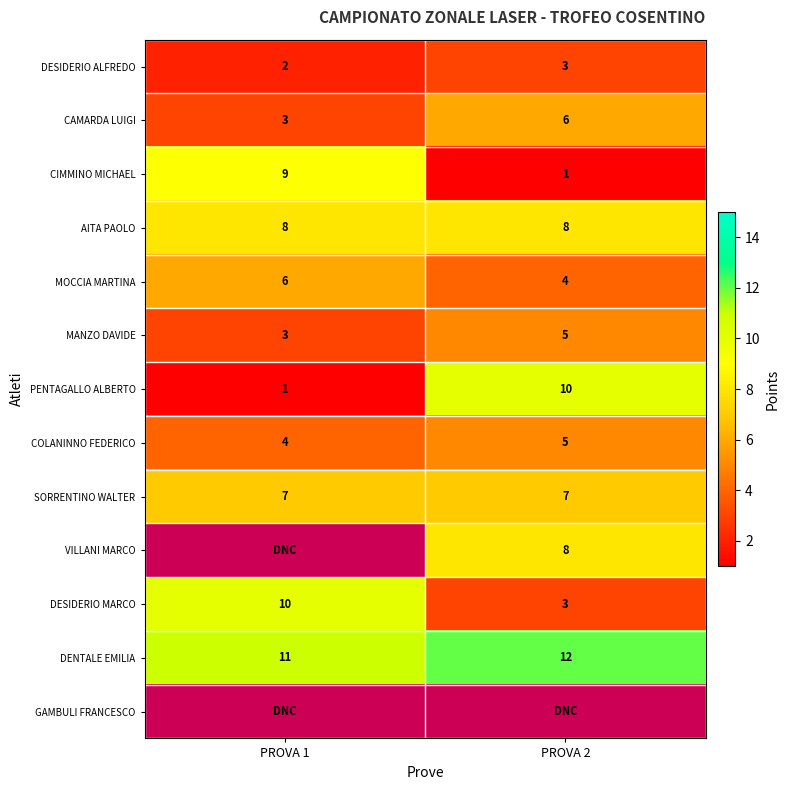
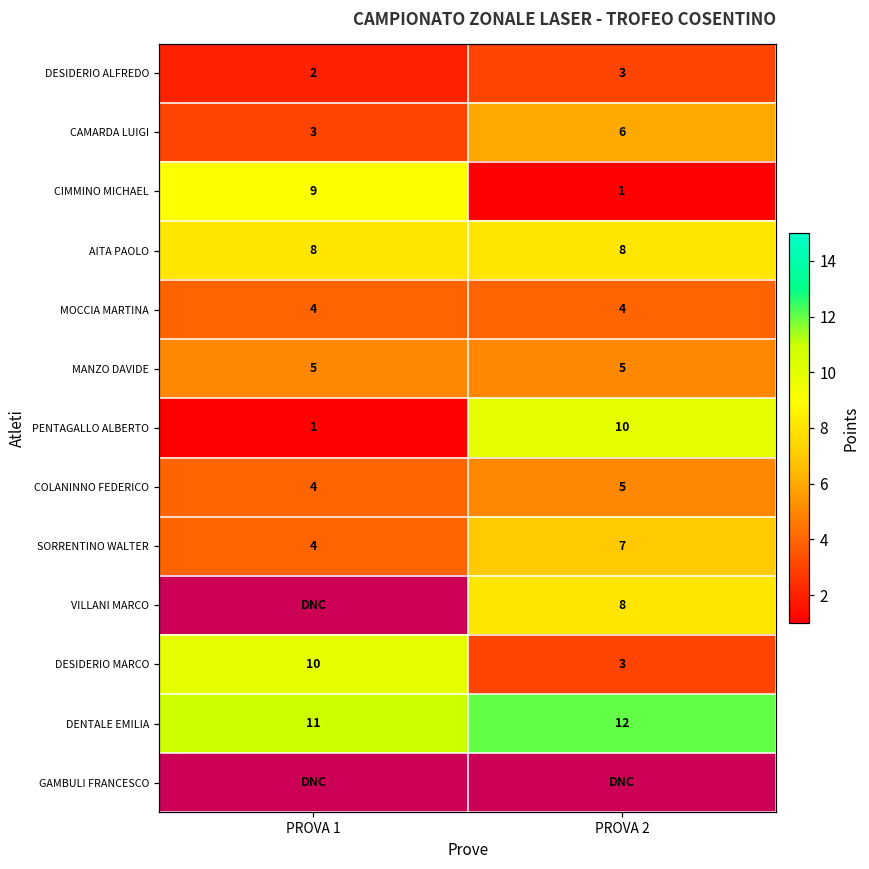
  {
    "DESIDERIO ALFREDO": {
      "PROVA 1": 2,
      "PROVA 2": 3
    },
    "CAMARDA LUIGI": {
      "PROVA 1": 3,
      "PROVA 2": 6
    },
    "CIMMINO MICHAEL": {
      "PROVA 1": 9,
      "PROVA 2": 1
    },
    "AITA PAOLO": {
      "PROVA 1": 8,
      "PROVA 2": 8
    },
    "MOCCIA MARTINA": {
-     "PROVA 1": 6,
+     "PROVA 1": 4,
      "PROVA 2": 4
    },
    "MANZO DAVIDE": {
-     "PROVA 1": 3,
+     "PROVA 1": 5,
      "PROVA 2": 5
    },
    "PENTAGALLO ALBERTO": {
      "PROVA 1": 1,
      "PROVA 2": 10
    },
    "COLANINNO FEDERICO": {
      "PROVA 1": 4,
      "PROVA 2": 5
    },
    "SORRENTINO WALTER": {
-     "PROVA 1": 7,
+     "PROVA 1": 4,
      "PROVA 2": 7
    },
    "VILLANI MARCO": {
      "PROVA 2": 8
    },
    "DESIDERIO MARCO": {
      "PROVA 1": 10,
      "PROVA 2": 3
    },
    "DENTALE EMILIA": {
      "PROVA 1": 11,
      "PROVA 2": 12
    }
  }
